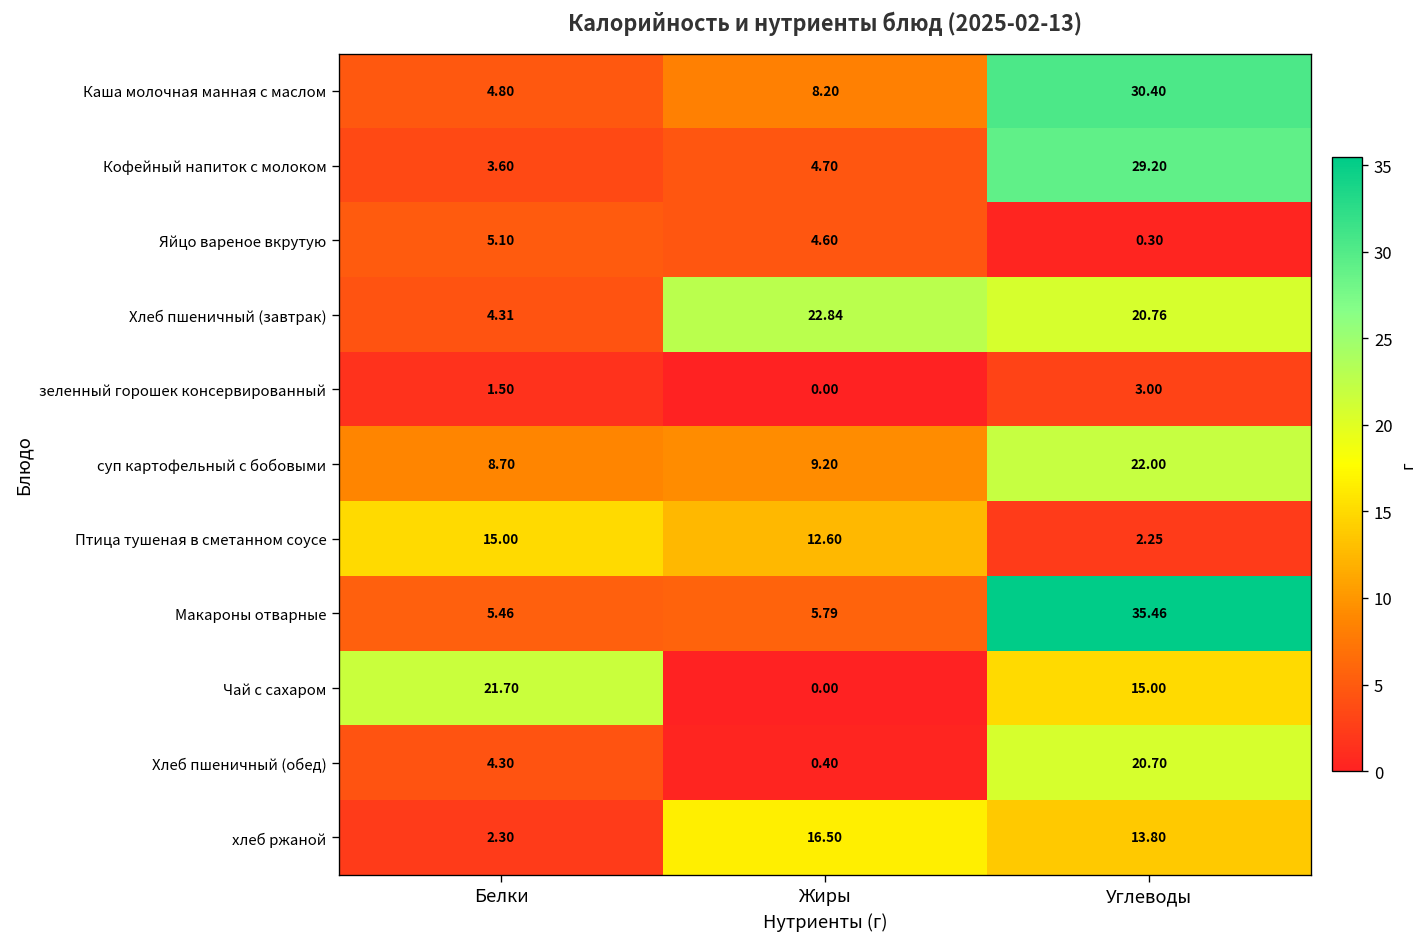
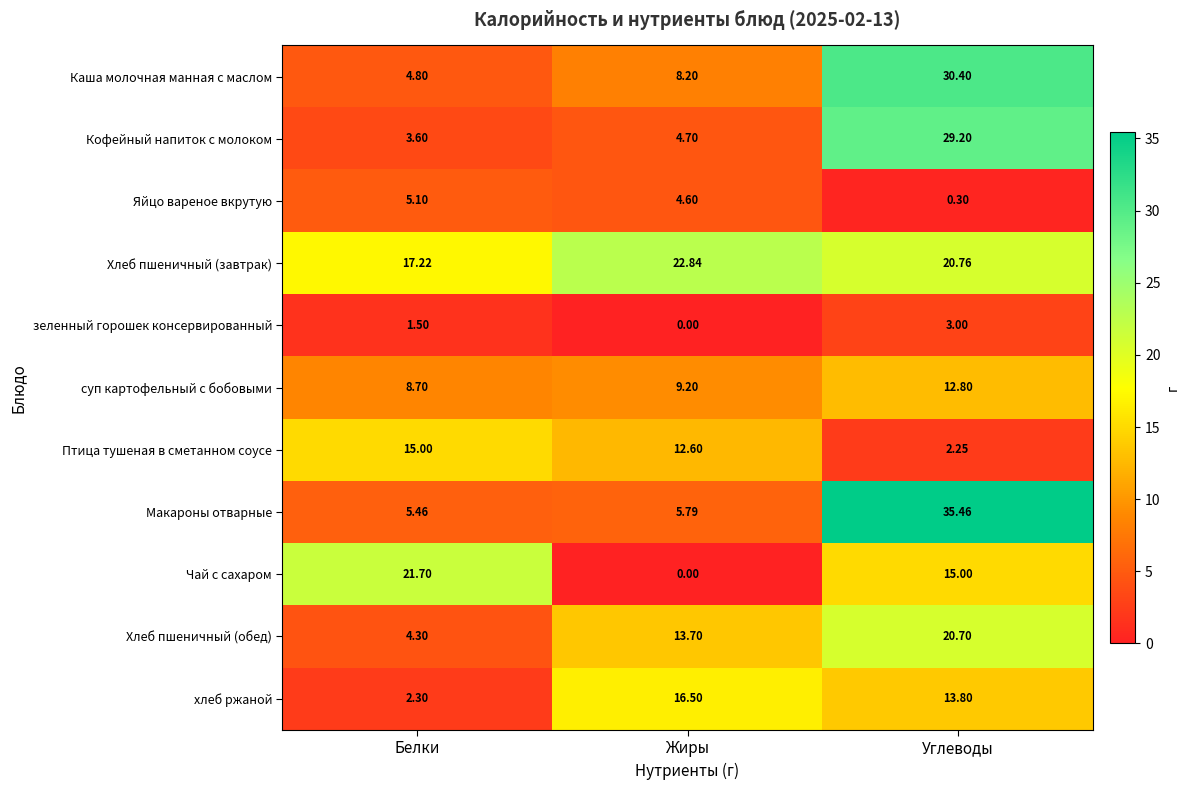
  {
    "Каша молочная манная с маслом": {
      "Белки": 4.80,
      "Жиры": 8.20,
      "Углеводы": 30.40
    },
    "Кофейный напиток с молоком": {
      "Белки": 3.60,
      "Жиры": 4.70,
      "Углеводы": 29.20
    },
    "Яйцо вареное вкрутую": {
      "Белки": 5.10,
      "Жиры": 4.60,
      "Углеводы": 0.30
    },
    "Хлеб пшеничный (завтрак)": {
-     "Белки": 4.31,
+     "Белки": 17.22,
      "Жиры": 22.84,
      "Углеводы": 20.76
    },
    "зеленный горошек консервированный": {
      "Белки": 1.50,
      "Жиры": 0.00,
      "Углеводы": 3.00
    },
    "суп картофельный с бобовыми": {
      "Белки": 8.70,
      "Жиры": 9.20,
-     "Углеводы": 22.00
+     "Углеводы": 12.80
    },
    "Птица тушеная в сметанном соусе": {
      "Белки": 15.00,
      "Жиры": 12.60,
      "Углеводы": 2.25
    },
    "Макароны отварные": {
      "Белки": 5.46,
      "Жиры": 5.79,
      "Углеводы": 35.46
    },
    "Чай с сахаром": {
      "Белки": 21.70,
      "Жиры": 0.00,
      "Углеводы": 15.00
    },
    "Хлеб пшеничный (обед)": {
      "Белки": 4.30,
-     "Жиры": 0.40,
+     "Жиры": 13.70,
      "Углеводы": 20.70
    },
    "хлеб ржаной": {
      "Белки": 2.30,
      "Жиры": 16.50,
      "Углеводы": 13.80
    }
  }
